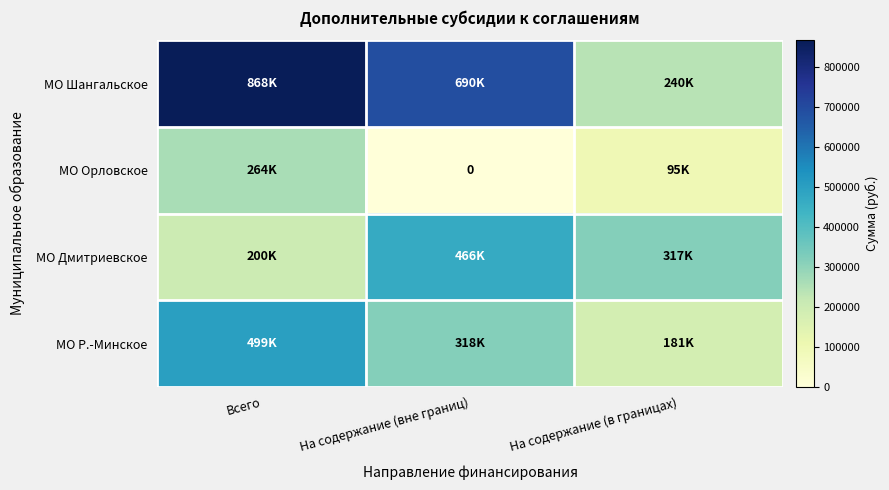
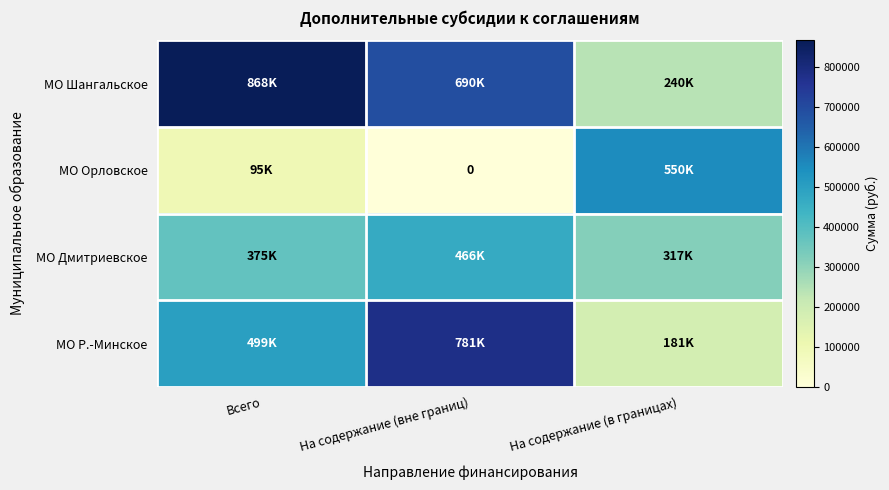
  {
    "МО Шангальское": {
      "Всего": "868K",
      "На содержание (вне границ)": "690K",
      "На содержание (в границах)": "240K"
    },
    "МО Орловское": {
-     "Всего": "264K",
+     "Всего": "95K",
      "На содержание (вне границ)": "0",
-     "На содержание (в границах)": "95K"
+     "На содержание (в границах)": "550K"
    },
    "МО Дмитриевское": {
-     "Всего": "200K",
+     "Всего": "375K",
      "На содержание (вне границ)": "466K",
      "На содержание (в границах)": "317K"
    },
    "МО Р.-Минское": {
      "Всего": "499K",
-     "На содержание (вне границ)": "318K",
+     "На содержание (вне границ)": "781K",
      "На содержание (в границах)": "181K"
    }
  }
